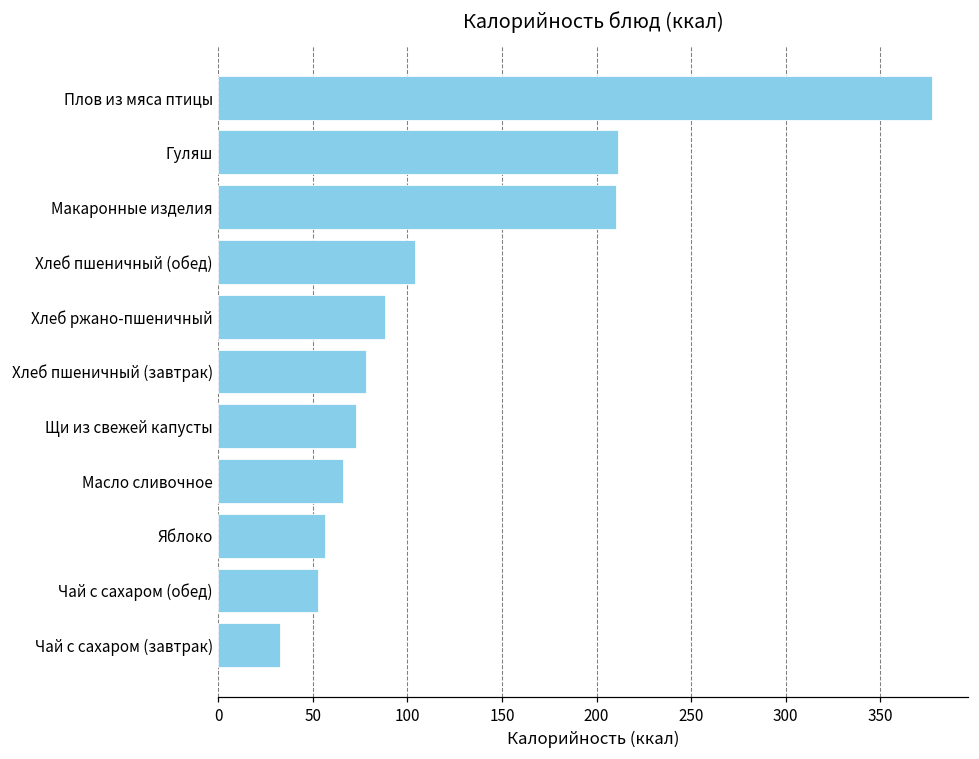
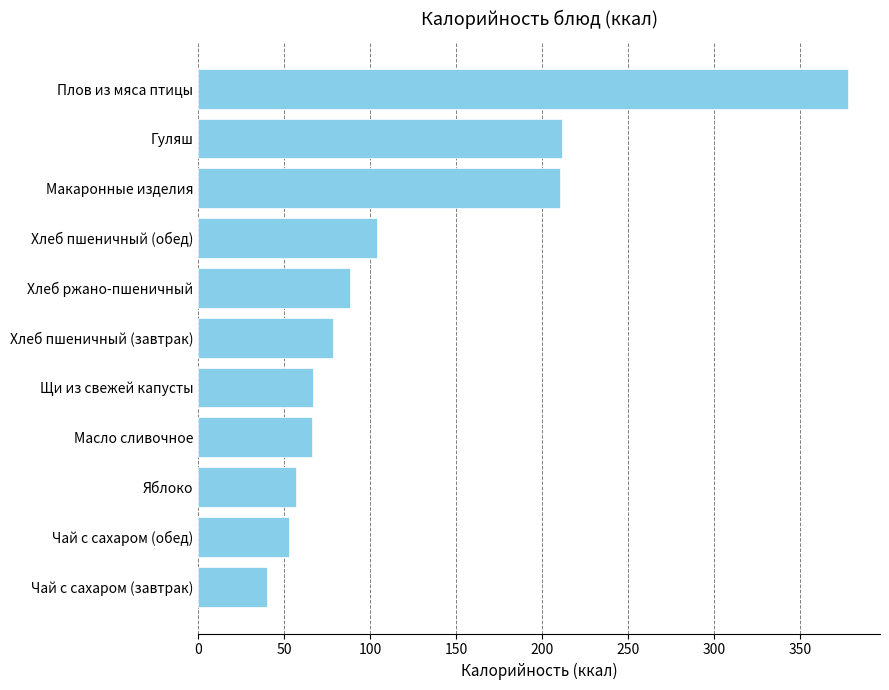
  {
    "Плов из мяса птицы": 377,
    "Гуляш": 211,
    "Макаронные изделия": 211,
    "Хлеб пшеничный (обед)": 104,
    "Хлеб ржано-пшеничный": 88,
    "Хлеб пшеничный (завтрак)": 78,
-   "Щи из свежей капусты": 73,
+   "Щи из свежей капусты": 67,
    "Масло сливочное": 66,
    "Яблоко": 57,
    "Чай с сахаром (обед)": 53,
-   "Чай с сахаром (завтрак)": 33
+   "Чай с сахаром (завтрак)": 40
  }
